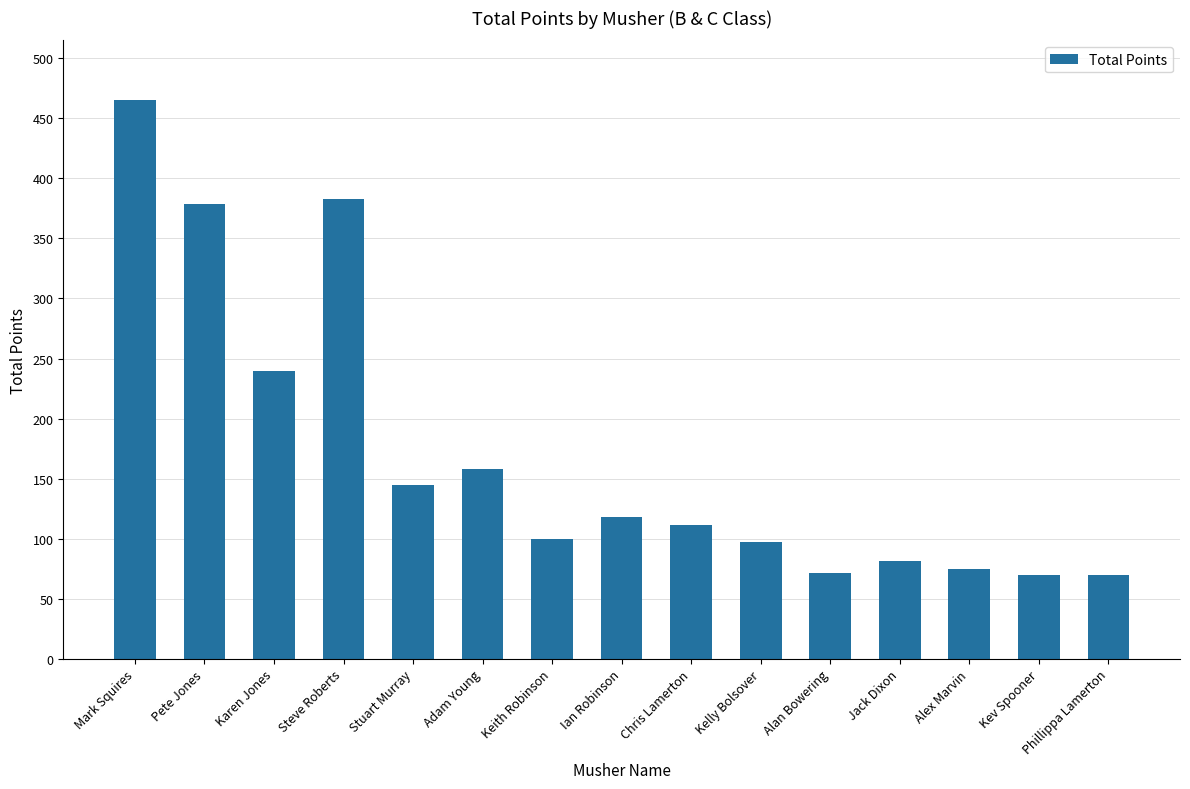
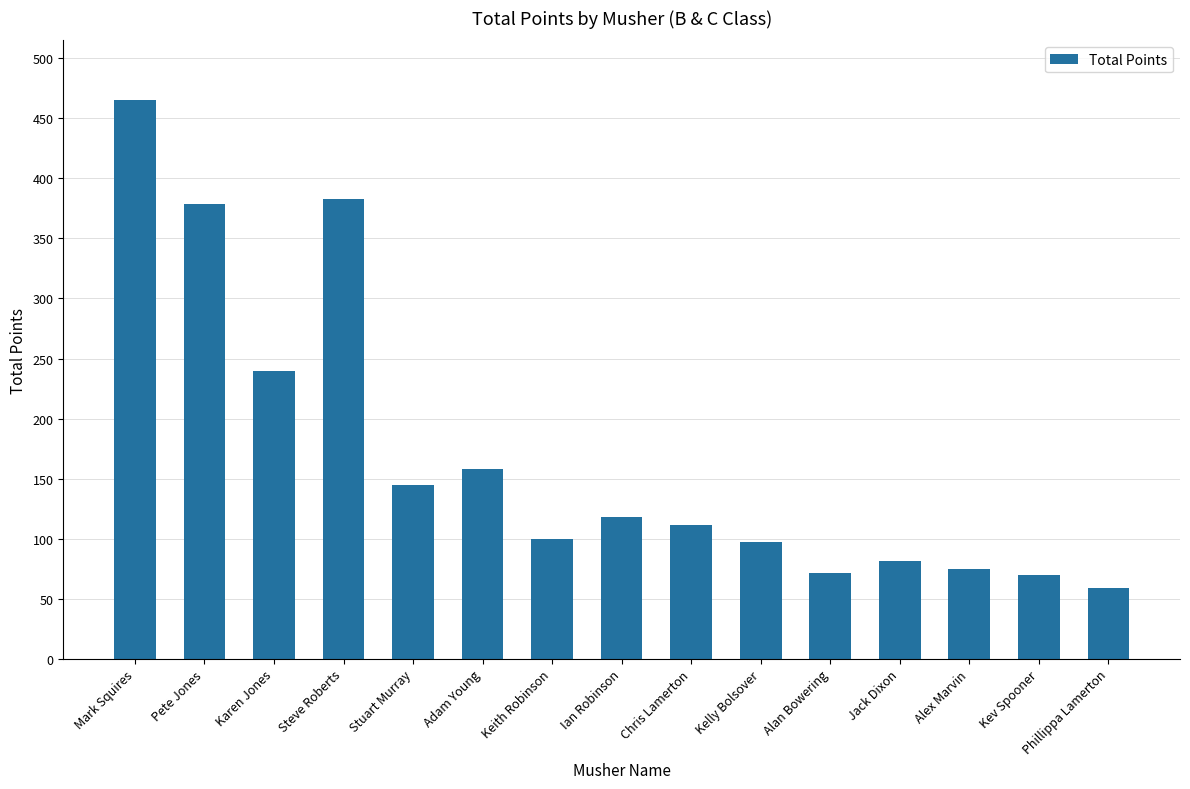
  {
    "Mark Squires": 465,
    "Pete Jones": 379,
    "Karen Jones": 240,
    "Steve Roberts": 383,
    "Stuart Murray": 145,
    "Adam Young": 158,
    "Keith Robinson": 100,
    "Ian Robinson": 118,
    "Chris Lamerton": 111,
    "Kelly Bolsover": 97,
    "Alan Bowering": 71,
    "Jack Dixon": 81,
    "Alex Marvin": 75,
    "Kev Spooner": 70,
-   "Phillippa Lamerton": 70
+   "Phillippa Lamerton": 59
  }
